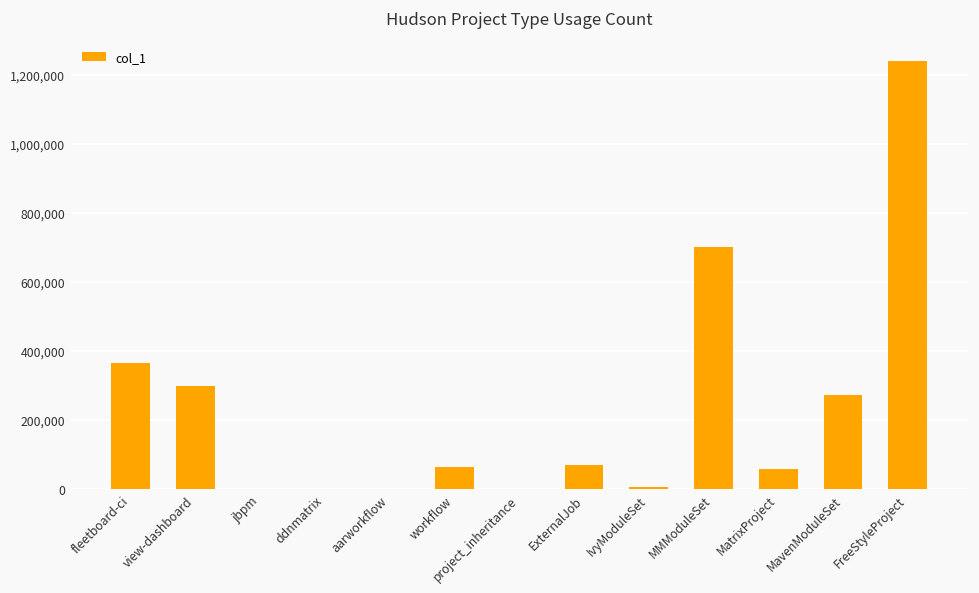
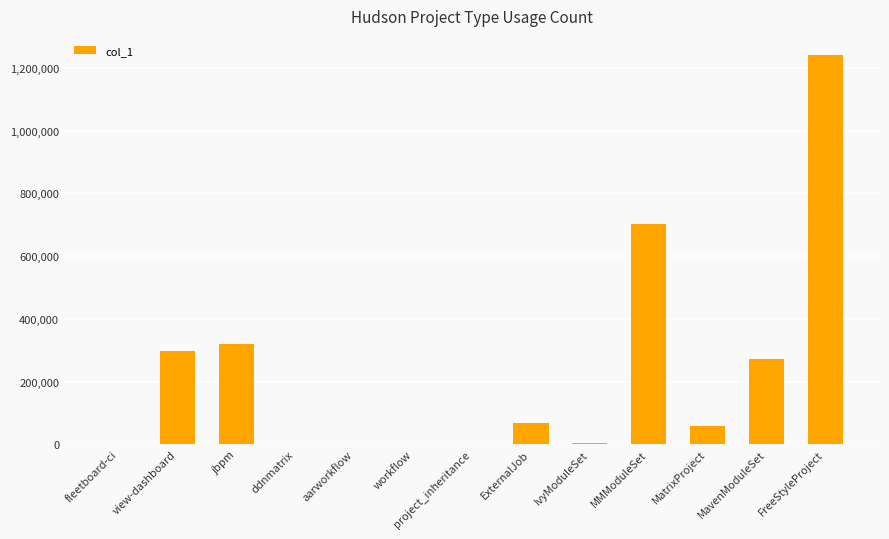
  {
-   "fleetboard-ci": "360,000",
+   "fleetboard-ci": "0",
    "view-dashboard": "300,000",
-   "jbpm": "0",
-   "workflow": "60,000",
+   "jbpm": "320,000",
+   "workflow": "0",
    "ExternalJob": "70,000",
    "MMModuleSet": "700,000",
    "MatrixProject": "60,000",
    "MavenModuleSet": "270,000",
    "FreeStyleProject": "1,240,000"
  }
